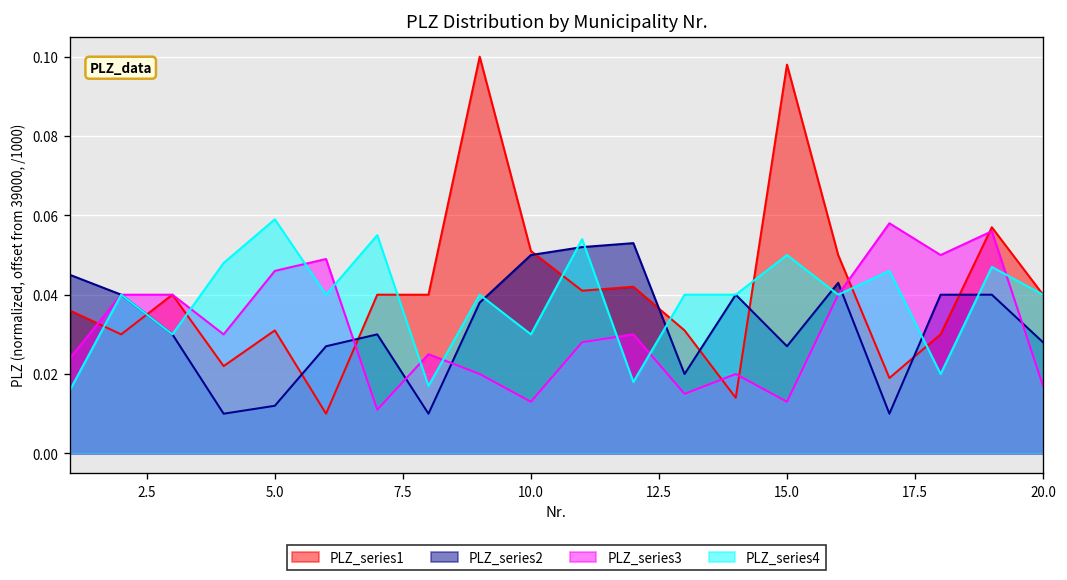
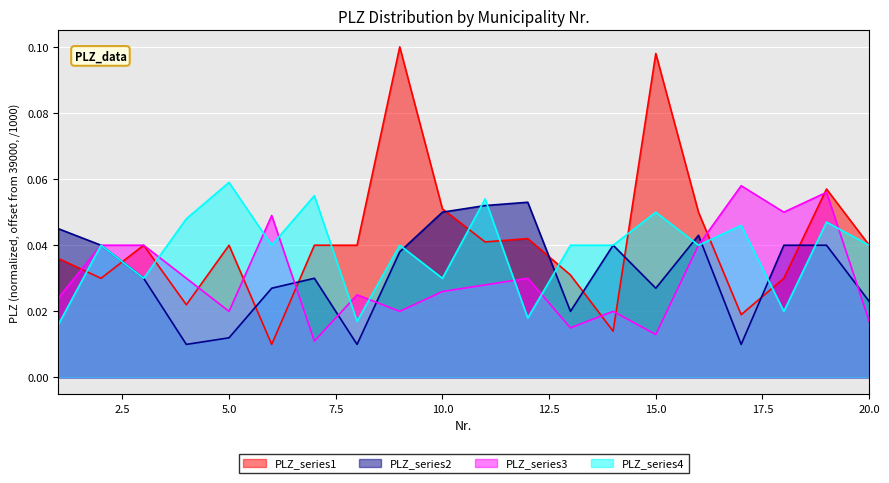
  {
    "PLZ_series1": {
-     "5.0": 0.031,
+     "5.0": 0.040,
      "10.0": 0.051,
      "15.0": 0.098
    },
    "PLZ_series2": {
      "5.0": 0.012,
      "10.0": 0.050,
      "15.0": 0.027,
-     "20.0": 0.028
+     "20.0": 0.023
    },
    "PLZ_series3": {
-     "5.0": 0.046,
-     "10.0": 0.013,
+     "5.0": 0.020,
+     "10.0": 0.026,
      "15.0": 0.013,
      "20.0": 0.017
    },
    "PLZ_series4": {
      "5.0": 0.059,
      "10.0": 0.030,
      "15.0": 0.050
    }
  }
